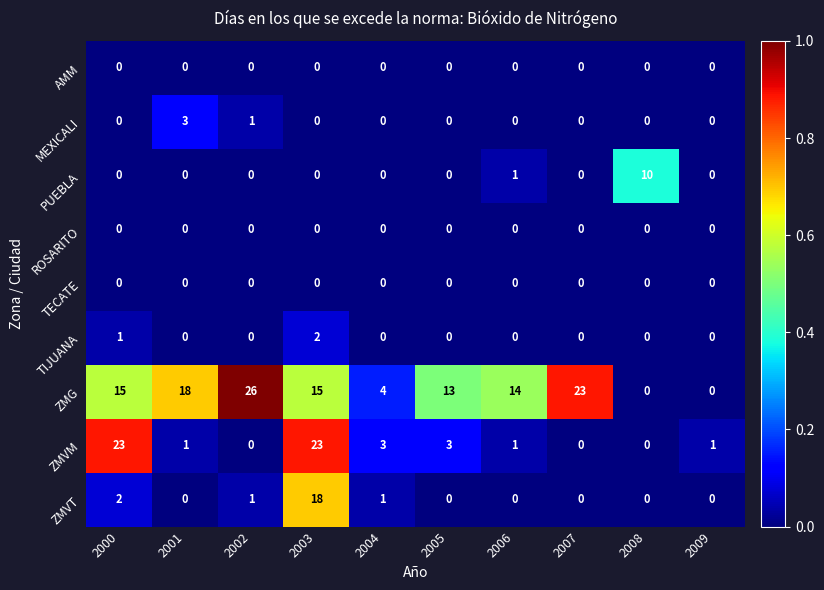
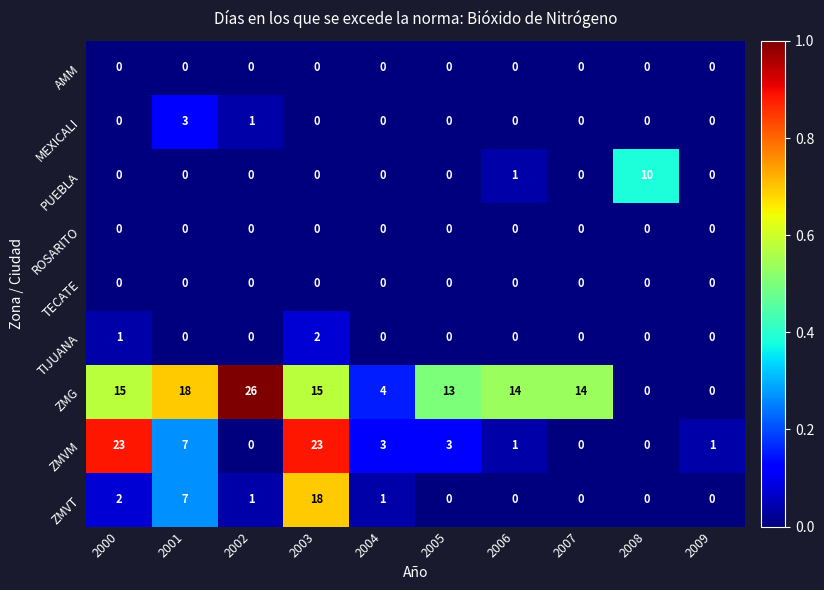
  {
    "AMM": {
      "2000": 0,
      "2001": 0,
      "2002": 0,
      "2003": 0,
      "2004": 0,
      "2005": 0,
      "2006": 0,
      "2007": 0,
      "2008": 0,
      "2009": 0
    },
    "MEXICALI": {
      "2000": 0,
      "2001": 3,
      "2002": 1,
      "2003": 0,
      "2004": 0,
      "2005": 0,
      "2006": 0,
      "2007": 0,
      "2008": 0,
      "2009": 0
    },
    "PUEBLA": {
      "2000": 0,
      "2001": 0,
      "2002": 0,
      "2003": 0,
      "2004": 0,
      "2005": 0,
      "2006": 1,
      "2007": 0,
      "2008": 10,
      "2009": 0
    },
    "ROSARITO": {
      "2000": 0,
      "2001": 0,
      "2002": 0,
      "2003": 0,
      "2004": 0,
      "2005": 0,
      "2006": 0,
      "2007": 0,
      "2008": 0,
      "2009": 0
    },
    "TECATE": {
      "2000": 0,
      "2001": 0,
      "2002": 0,
      "2003": 0,
      "2004": 0,
      "2005": 0,
      "2006": 0,
      "2007": 0,
      "2008": 0,
      "2009": 0
    },
    "TIJUANA": {
      "2000": 1,
      "2001": 0,
      "2002": 0,
      "2003": 2,
      "2004": 0,
      "2005": 0,
      "2006": 0,
      "2007": 0,
      "2008": 0,
      "2009": 0
    },
    "ZMG": {
      "2000": 15,
      "2001": 18,
      "2002": 26,
      "2003": 15,
      "2004": 4,
      "2005": 13,
      "2006": 14,
-     "2007": 23,
+     "2007": 14,
      "2008": 0,
      "2009": 0
    },
    "ZMVM": {
      "2000": 23,
-     "2001": 1,
+     "2001": 7,
      "2002": 0,
      "2003": 23,
      "2004": 3,
      "2005": 3,
      "2006": 1,
      "2007": 0,
      "2008": 0,
      "2009": 1
    },
    "ZMVT": {
      "2000": 2,
-     "2001": 0,
+     "2001": 7,
      "2002": 1,
      "2003": 18,
      "2004": 1,
      "2005": 0,
      "2006": 0,
      "2007": 0,
      "2008": 0,
      "2009": 0
    }
  }
